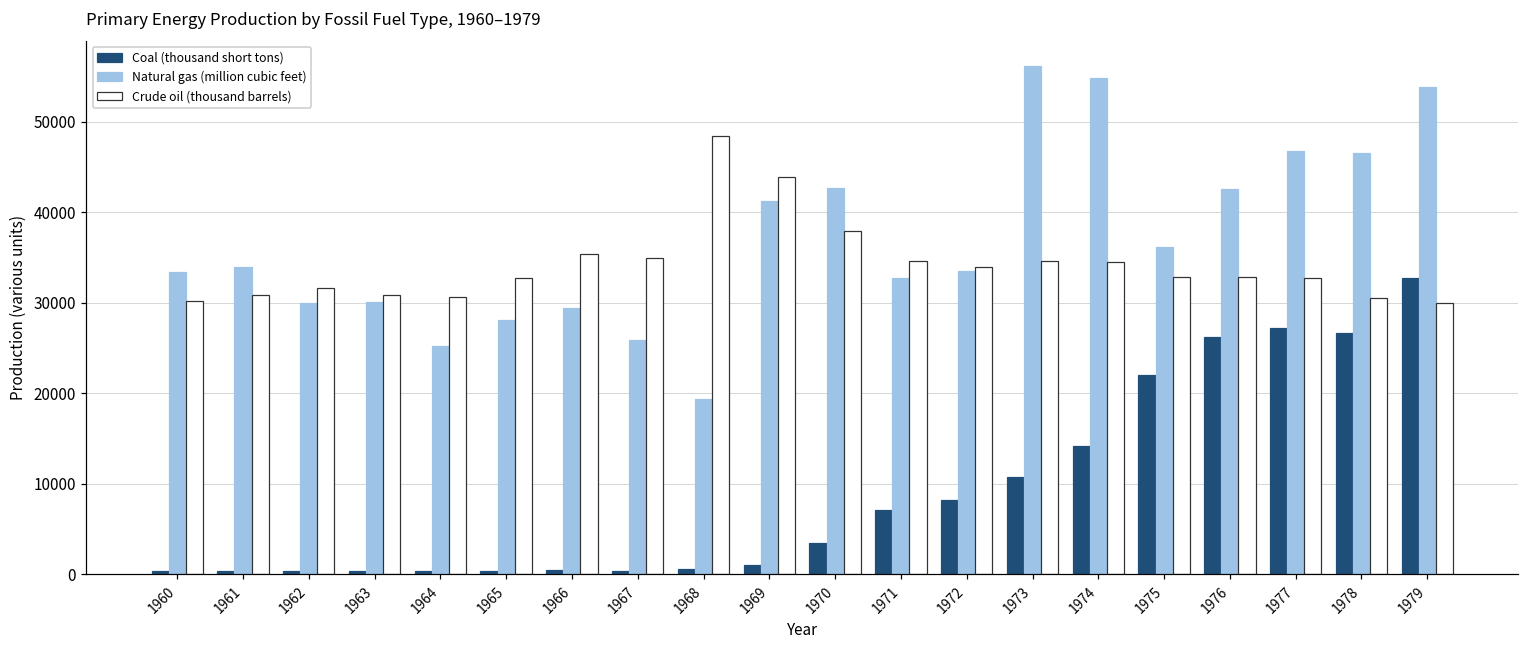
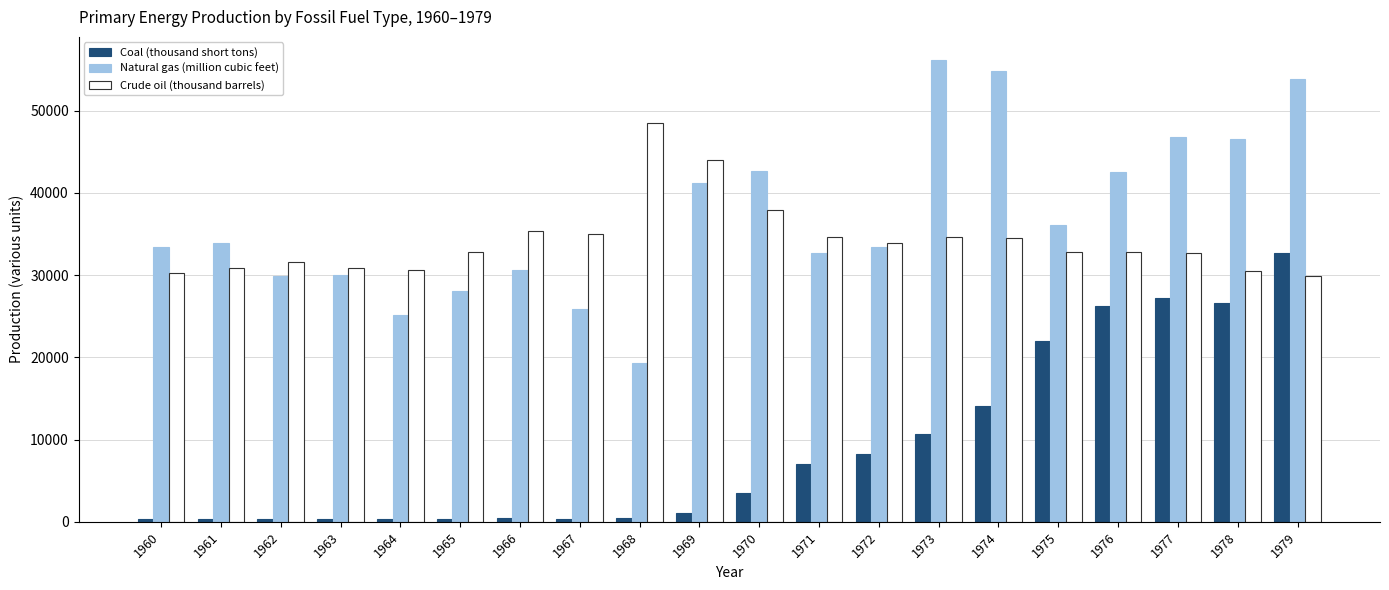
  {
    "Coal (thousand short tons)": {
      "1960": 0,
      "1961": 0,
      "1962": 0,
      "1963": 0,
      "1964": 0,
      "1965": 0,
      "1966": 0,
      "1967": 0,
      "1968": 1000,
      "1969": 1000,
      "1970": 3000,
      "1971": 7000,
      "1972": 8000,
      "1973": 11000,
      "1974": 14000,
      "1975": 22000,
      "1976": 26000,
      "1977": 27000,
      "1978": 27000,
      "1979": 33000
    },
    "Natural gas (million cubic feet)": {
      "1960": 33000,
      "1961": 34000,
      "1962": 30000,
      "1963": 30000,
      "1964": 25000,
      "1965": 28000,
-     "1966": 29000,
+     "1966": 31000,
      "1967": 26000,
      "1968": 19000,
      "1969": 41000,
      "1970": 43000,
      "1971": 33000,
      "1972": 33000,
      "1973": 56000,
      "1974": 55000,
      "1975": 36000,
      "1976": 43000,
      "1977": 47000,
      "1978": 47000,
      "1979": 54000
    },
    "Crude oil (thousand barrels)": {
      "1960": 30000,
      "1961": 31000,
      "1962": 32000,
      "1963": 31000,
      "1964": 31000,
      "1965": 33000,
      "1966": 35000,
      "1967": 35000,
      "1968": 48000,
      "1969": 44000,
      "1970": 38000,
      "1971": 35000,
      "1972": 34000,
      "1973": 35000,
      "1974": 35000,
      "1975": 33000,
      "1976": 33000,
      "1977": 33000,
      "1978": 30000,
      "1979": 30000
    }
  }
